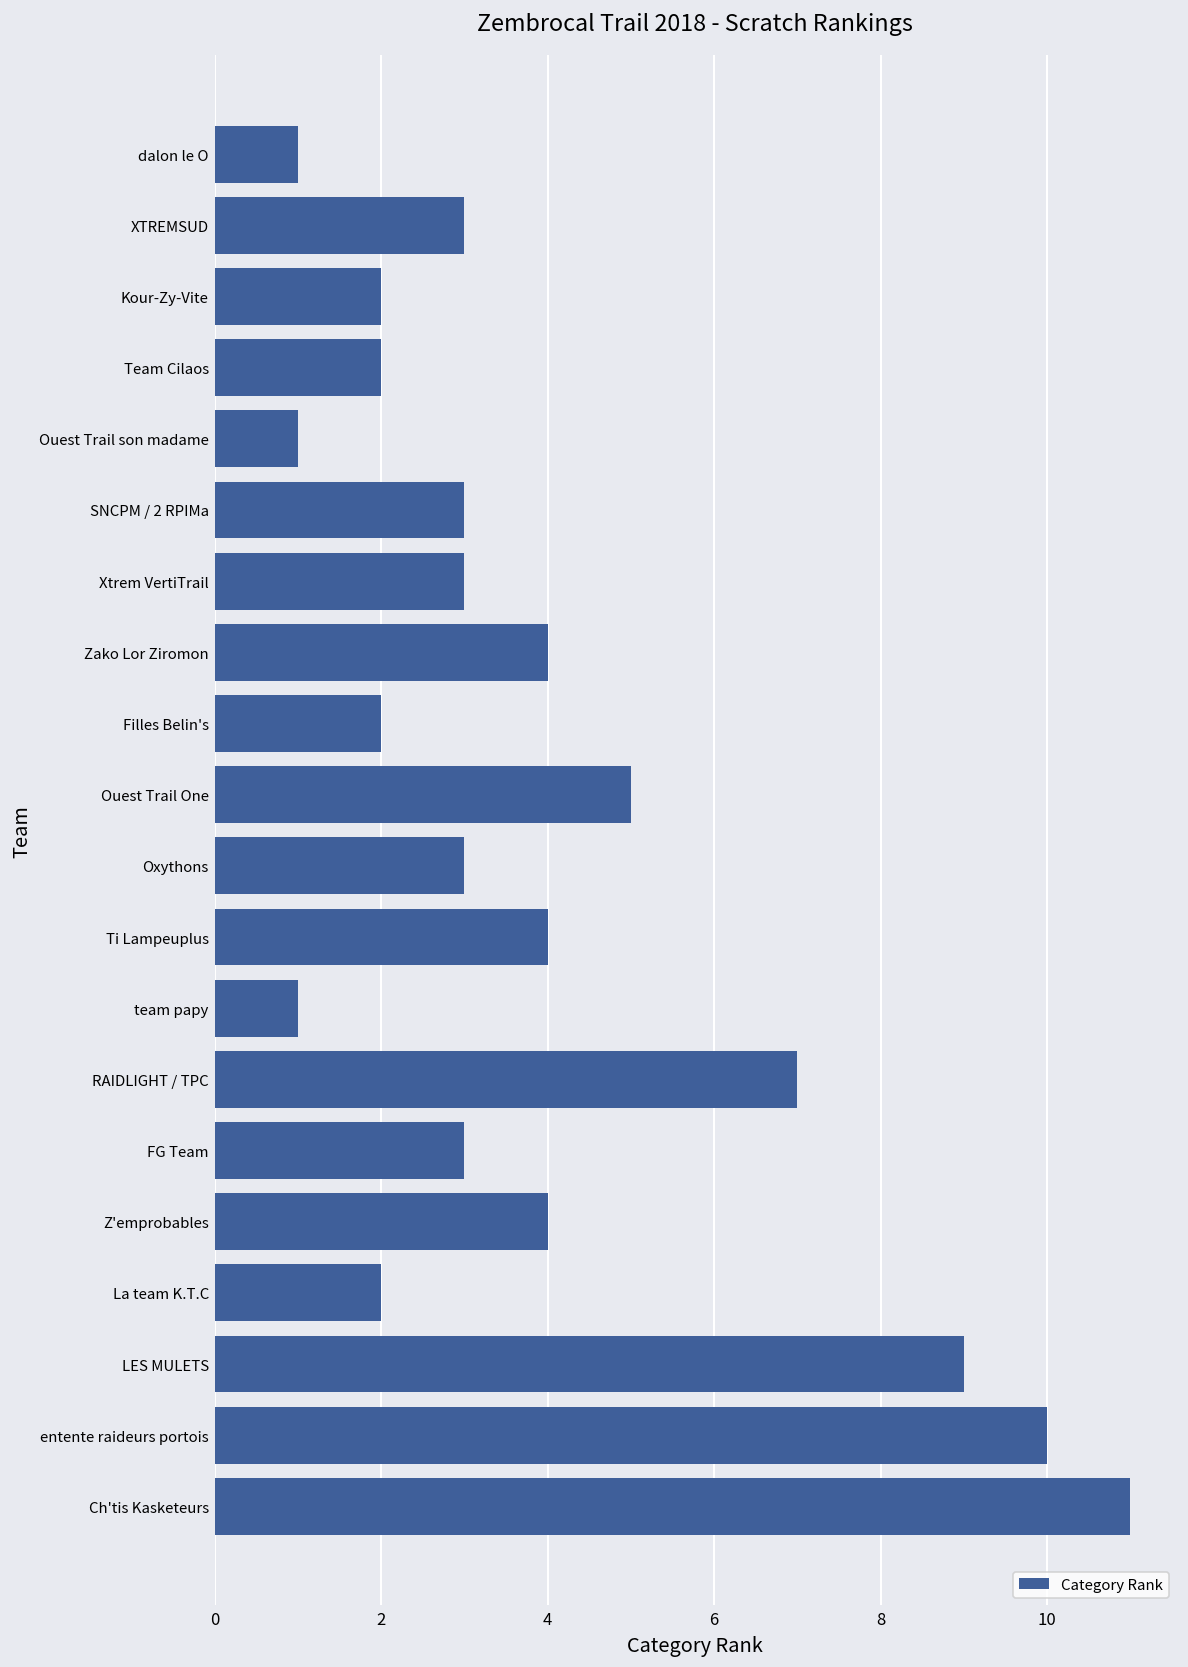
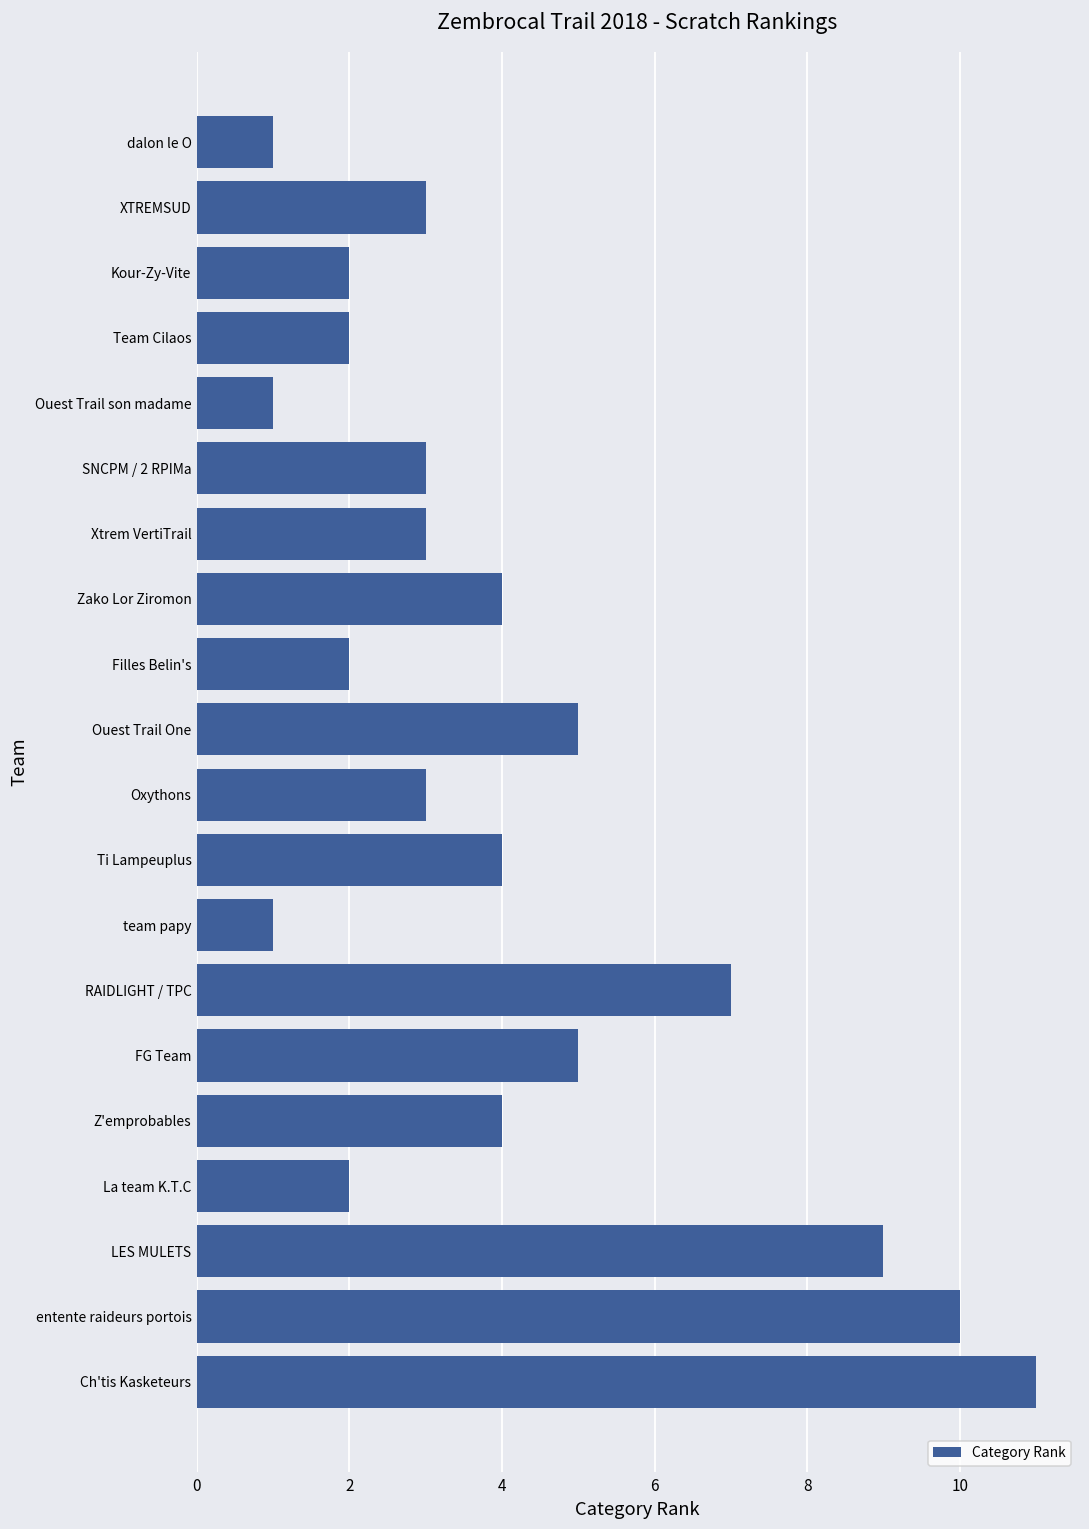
  {
    "dalon le O": 1,
    "XTREMSUD": 3,
    "Kour-Zy-Vite": 2,
    "Team Cilaos": 2,
    "Ouest Trail son madame": 1,
    "SNCPM / 2 RPIMa": 3,
    "Xtrem VertiTrail": 3,
    "Zako Lor Ziromon": 4,
    "Filles Belin's": 2,
    "Ouest Trail One": 5,
    "Oxythons": 3,
    "Ti Lampeuplus": 4,
    "team papy": 1,
    "RAIDLIGHT / TPC": 7,
-   "FG Team": 3,
+   "FG Team": 5,
    "Z'emprobables": 4,
    "La team K.T.C": 2,
    "LES MULETS": 9,
    "entente raideurs portois": 10,
    "Ch'tis Kasketeurs": 11
  }
